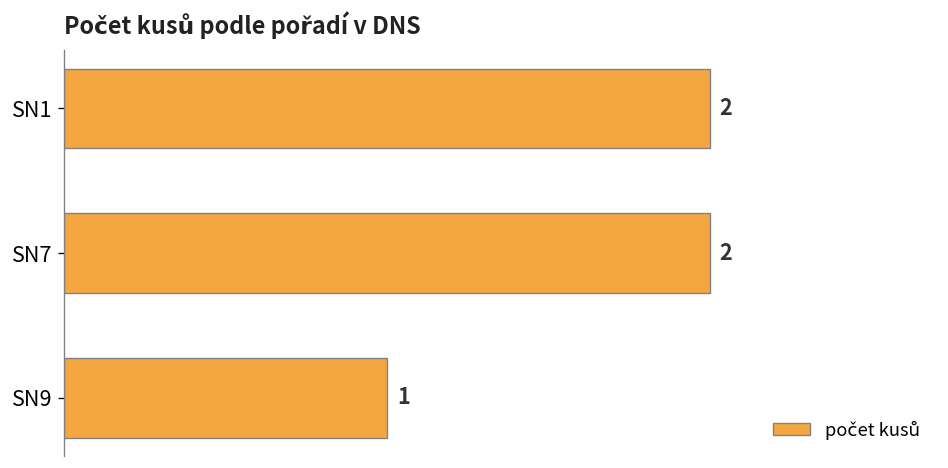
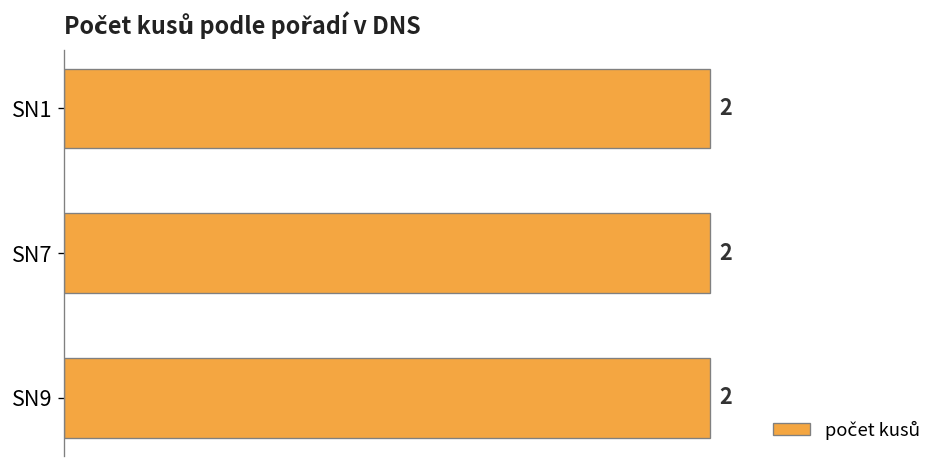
  {
    "SN1": 2,
    "SN7": 2,
-   "SN9": 1
+   "SN9": 2
  }
